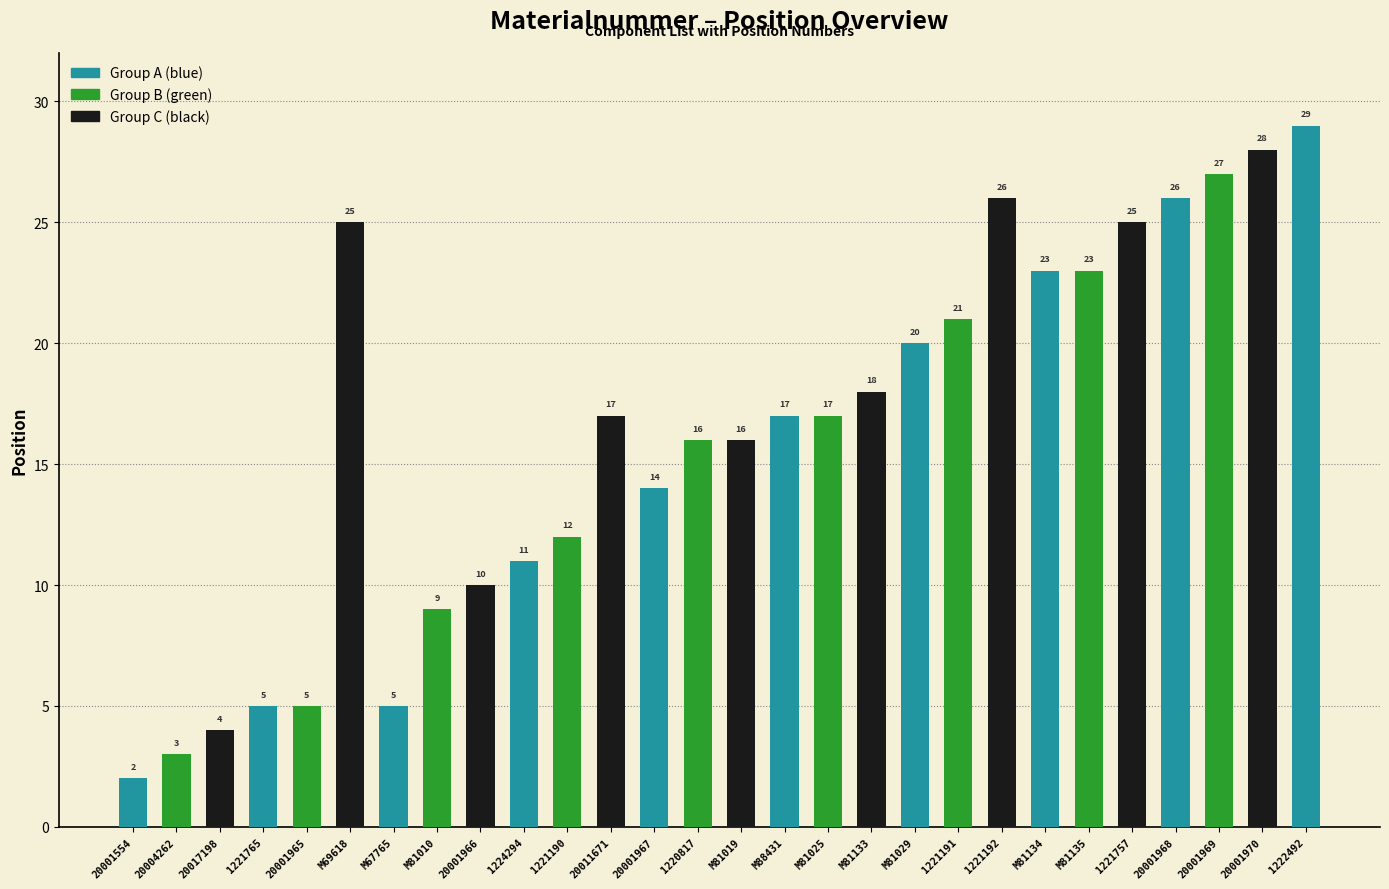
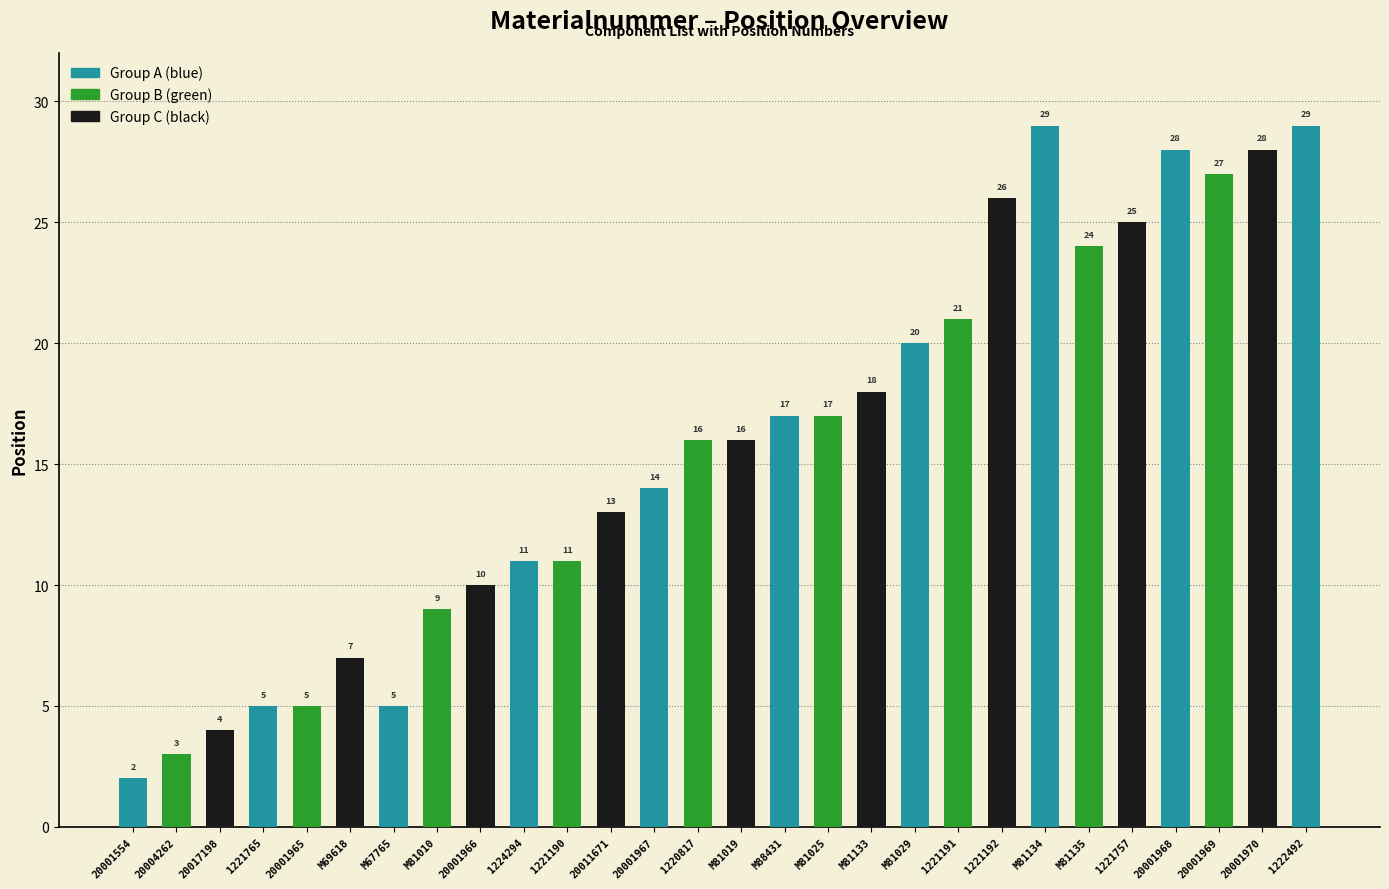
  {
    "20001554": 2,
    "20004262": 3,
    "20017198": 4,
    "1221765": 5,
    "20001965": 5,
-   "M69618": 25,
+   "M69618": 7,
    "M67765": 5,
    "M81010": 9,
    "20001966": 10,
    "1224294": 11,
-   "1221190": 12,
-   "20011671": 17,
+   "1221190": 11,
+   "20011671": 13,
    "20001967": 14,
    "1220817": 16,
    "M81019": 16,
    "M88431": 17,
    "M81025": 17,
    "M81133": 18,
    "M81029": 20,
    "1221191": 21,
    "1221192": 26,
-   "M81134": 23,
-   "M81135": 23,
+   "M81134": 29,
+   "M81135": 24,
    "1221757": 25,
-   "20001968": 26,
+   "20001968": 28,
    "20001969": 27,
    "20001970": 28,
    "1222492": 29
  }
